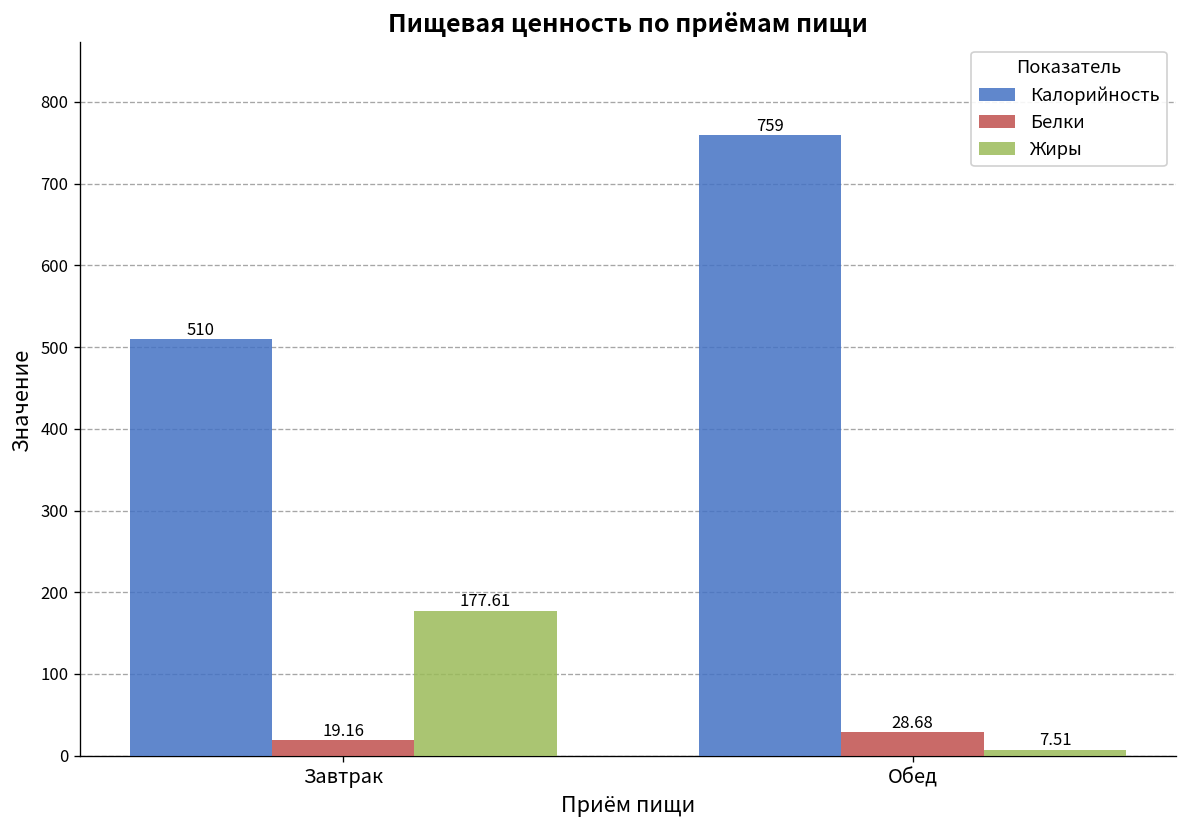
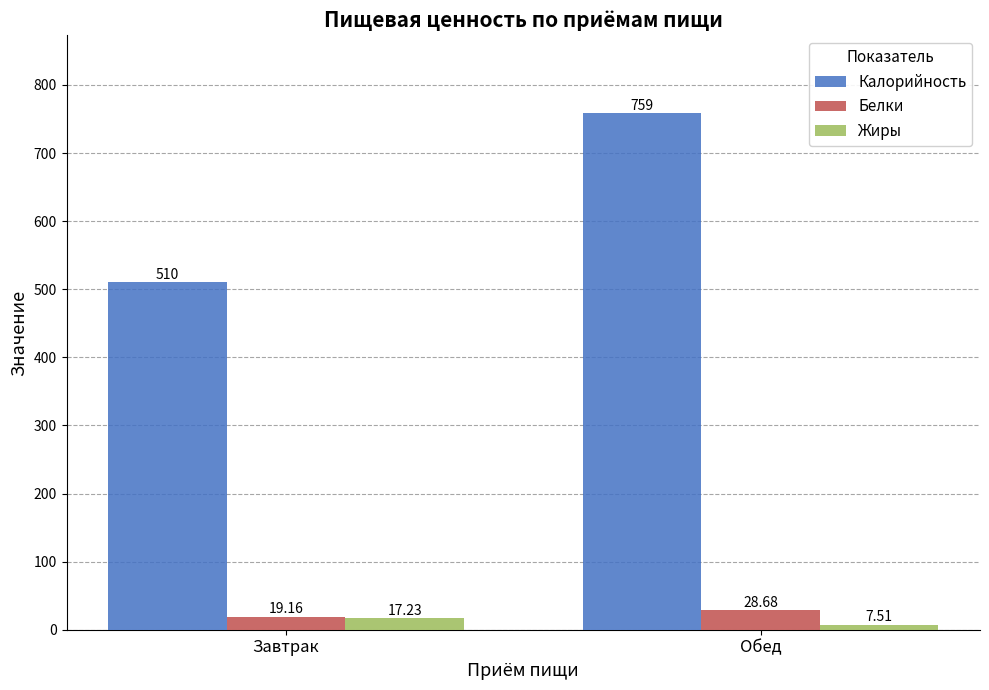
  {
    "Калорийность": {
      "Завтрак": 510,
      "Обед": 759
    },
    "Белки": {
      "Завтрак": 19.16,
      "Обед": 28.68
    },
    "Жиры": {
-     "Завтрак": 177.61,
+     "Завтрак": 17.23,
      "Обед": 7.51
    }
  }
